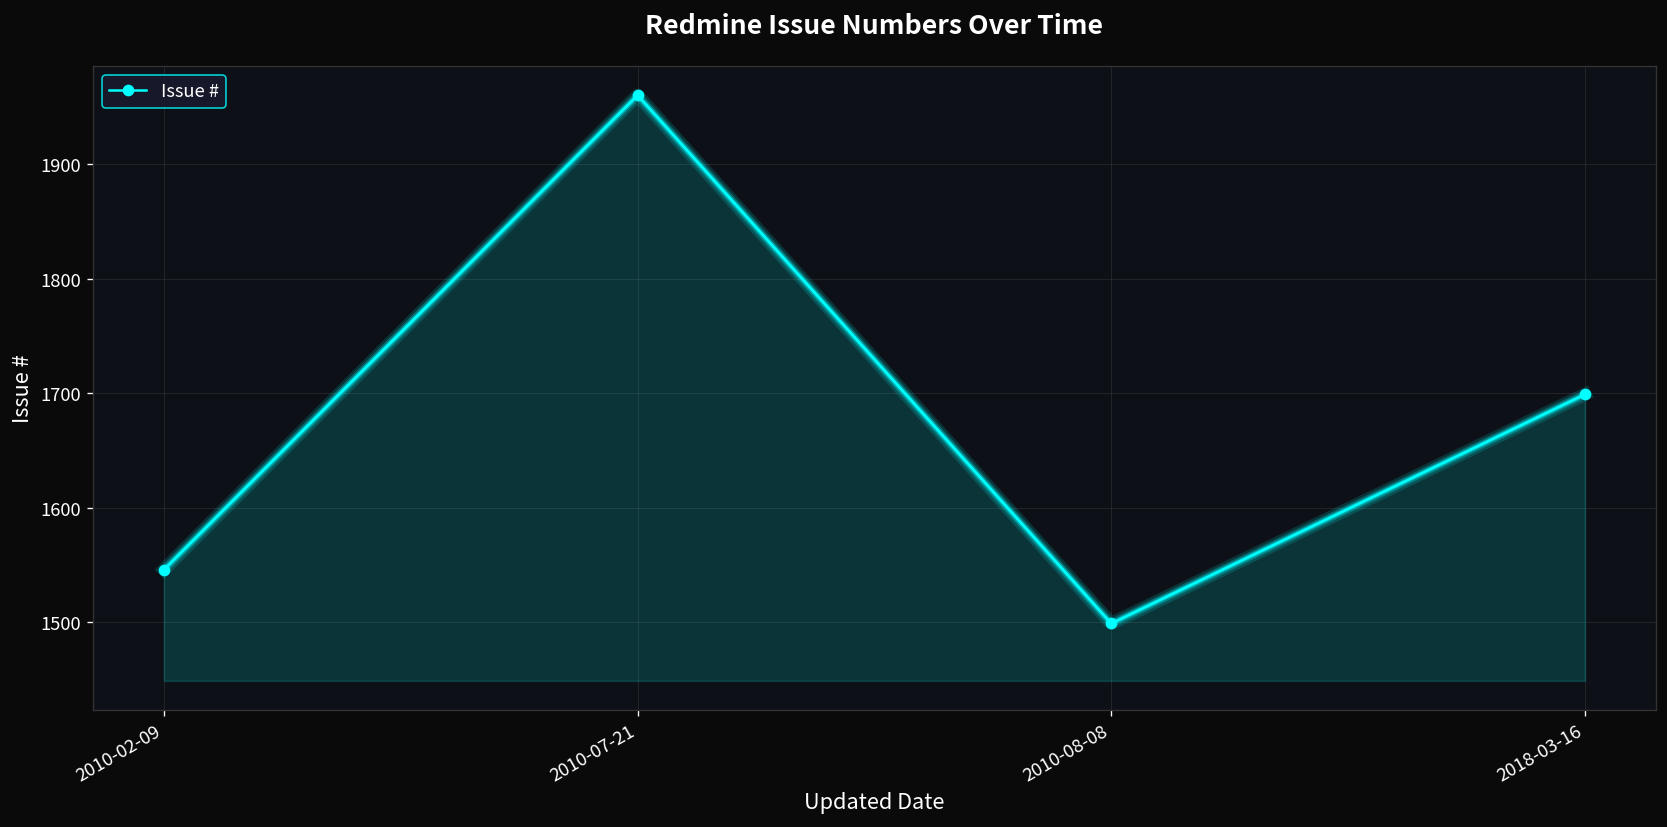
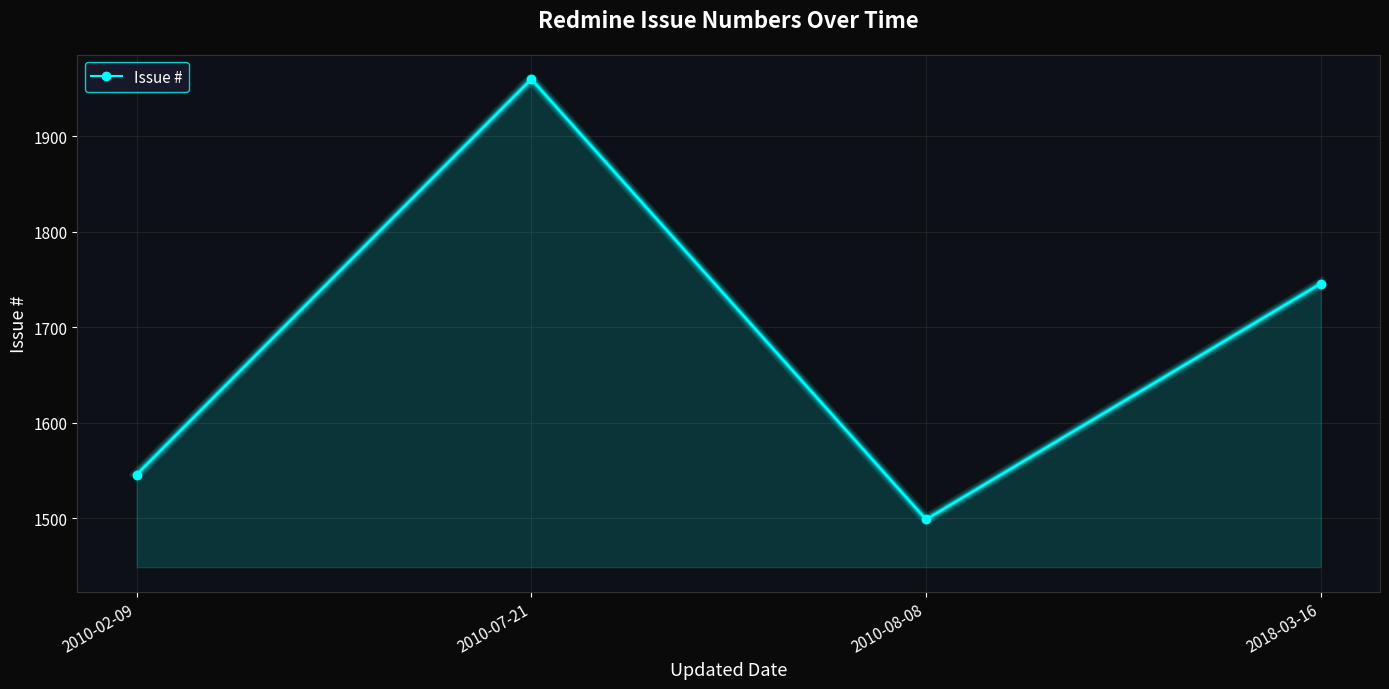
  {
    "2010-02-09": 1550,
    "2010-07-21": 1960,
    "2010-08-08": 1500,
-   "2018-03-16": 1700
+   "2018-03-16": 1750
  }
